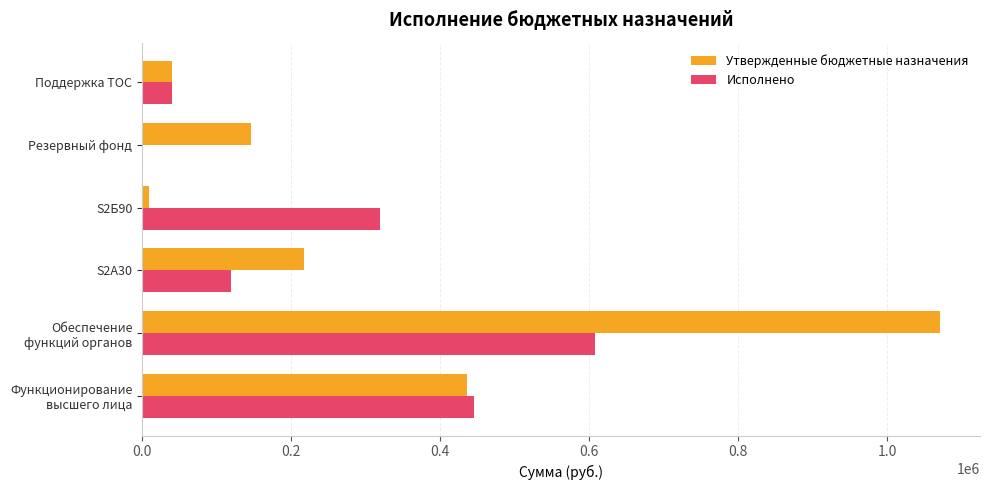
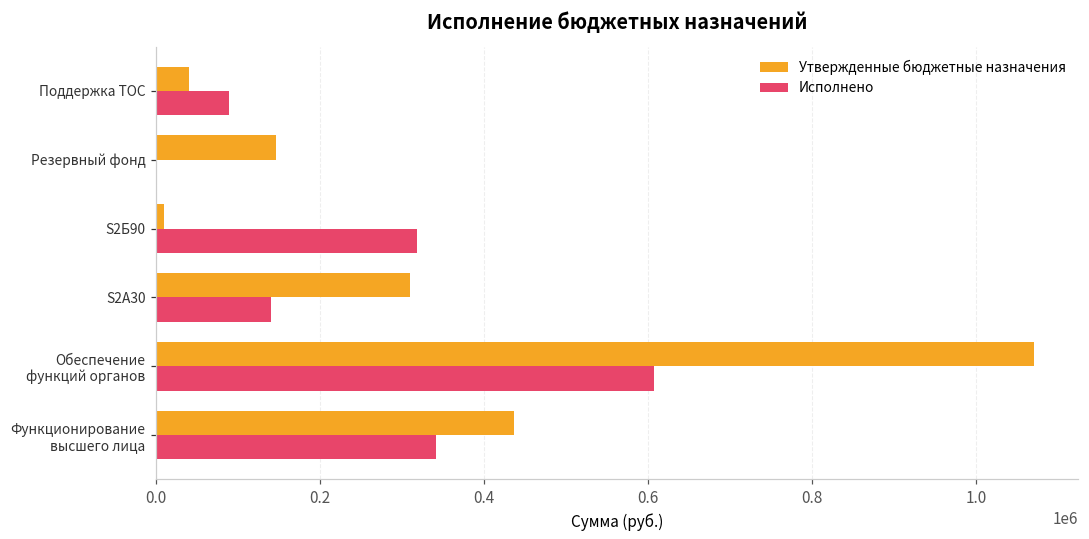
  {
    "Утвержденные бюджетные назначения": {
      "Поддержка ТОС": 40000,
      "Резервный фонд": 150000,
      "S2Б90": 10000,
-     "S2A30": 220000,
+     "S2A30": 310000,
      "Обеспечение функций органов": 1070000,
      "Функционирование высшего лица": 440000
    },
    "Исполнено": {
-     "Поддержка ТОС": 40000,
+     "Поддержка ТОС": 90000,
      "Резервный фонд": 0,
      "S2Б90": 320000,
-     "S2A30": 120000,
+     "S2A30": 140000,
      "Обеспечение функций органов": 610000,
-     "Функционирование высшего лица": 450000
+     "Функционирование высшего лица": 340000
    }
  }
